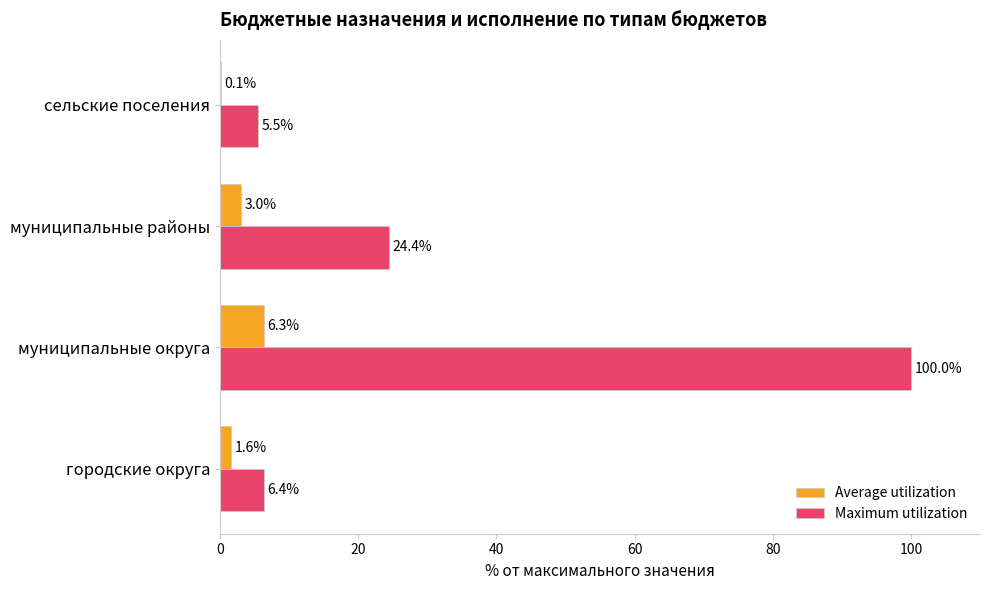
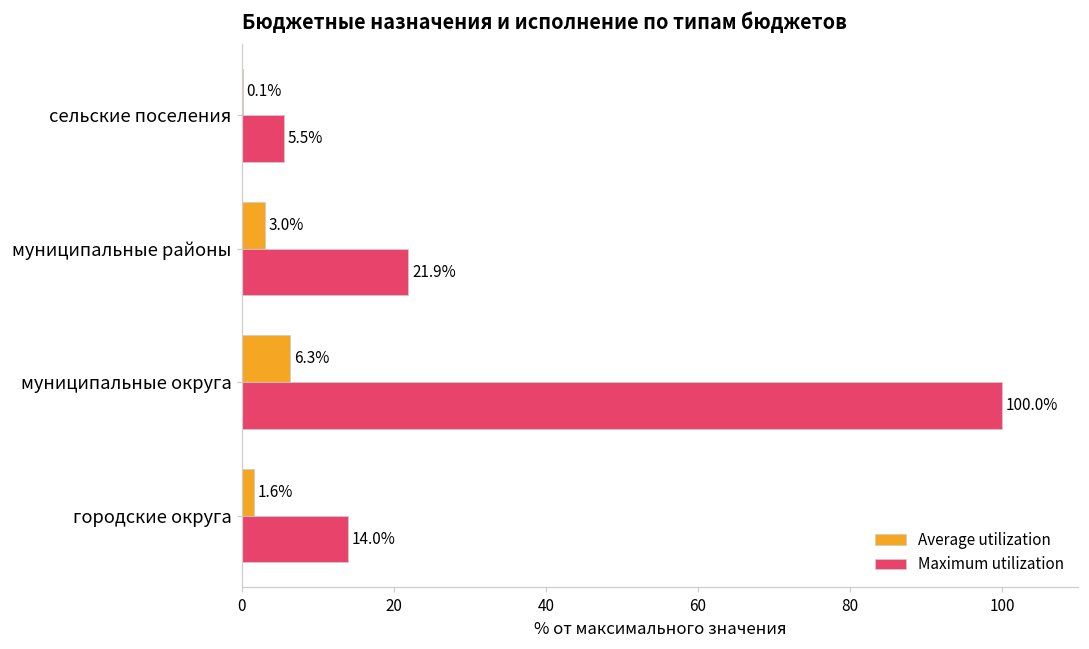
  {
    "Average utilization": {
      "сельские поселения": "0.1%",
      "муниципальные районы": "3.0%",
      "муниципальные округа": "6.3%",
      "городские округа": "1.6%"
    },
    "Maximum utilization": {
      "сельские поселения": "5.5%",
-     "муниципальные районы": "24.4%",
+     "муниципальные районы": "21.9%",
      "муниципальные округа": "100.0%",
-     "городские округа": "6.4%"
+     "городские округа": "14.0%"
    }
  }
